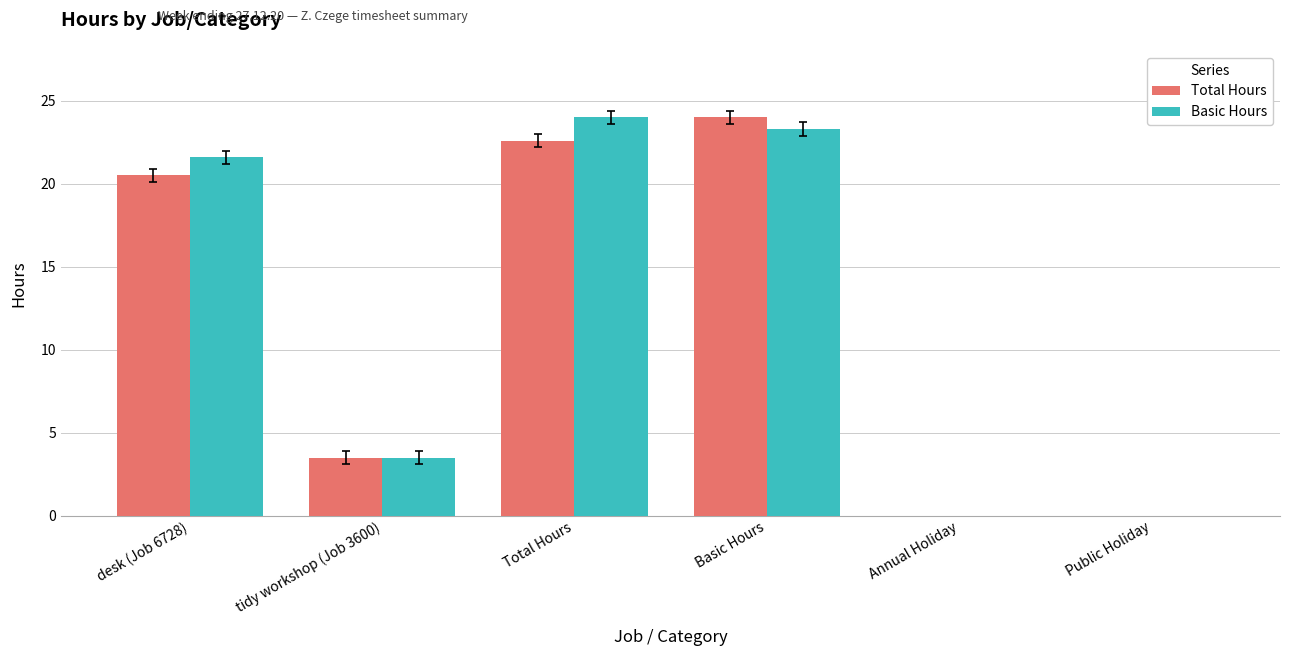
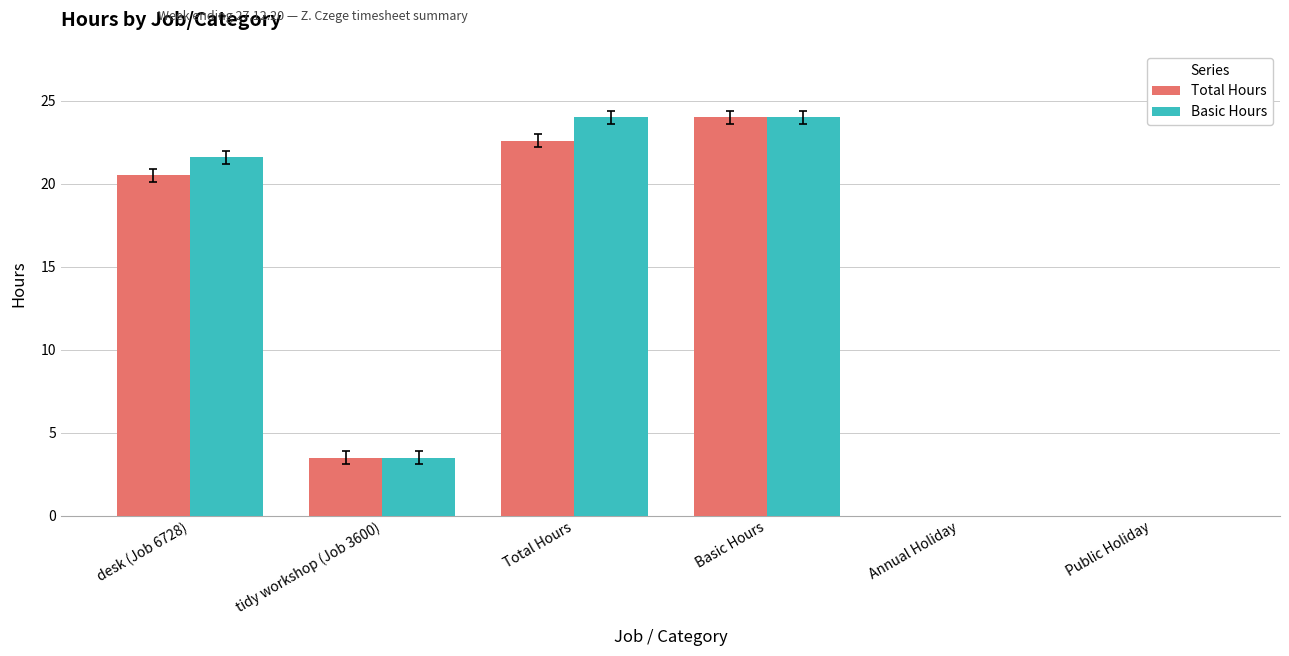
  {
    "Total Hours": {
      "desk (Job 6728)": 20.5,
      "tidy workshop (Job 3600)": 3.5,
      "Total Hours": 22.6,
      "Basic Hours": 24.0,
      "Annual Holiday": 0.0,
      "Public Holiday": 0.0
    },
    "Basic Hours": {
      "desk (Job 6728)": 21.6,
      "tidy workshop (Job 3600)": 3.5,
      "Total Hours": 24.0,
-     "Basic Hours": 23.3,
+     "Basic Hours": 24.0,
      "Annual Holiday": 0.0,
      "Public Holiday": 0.0
    }
  }
